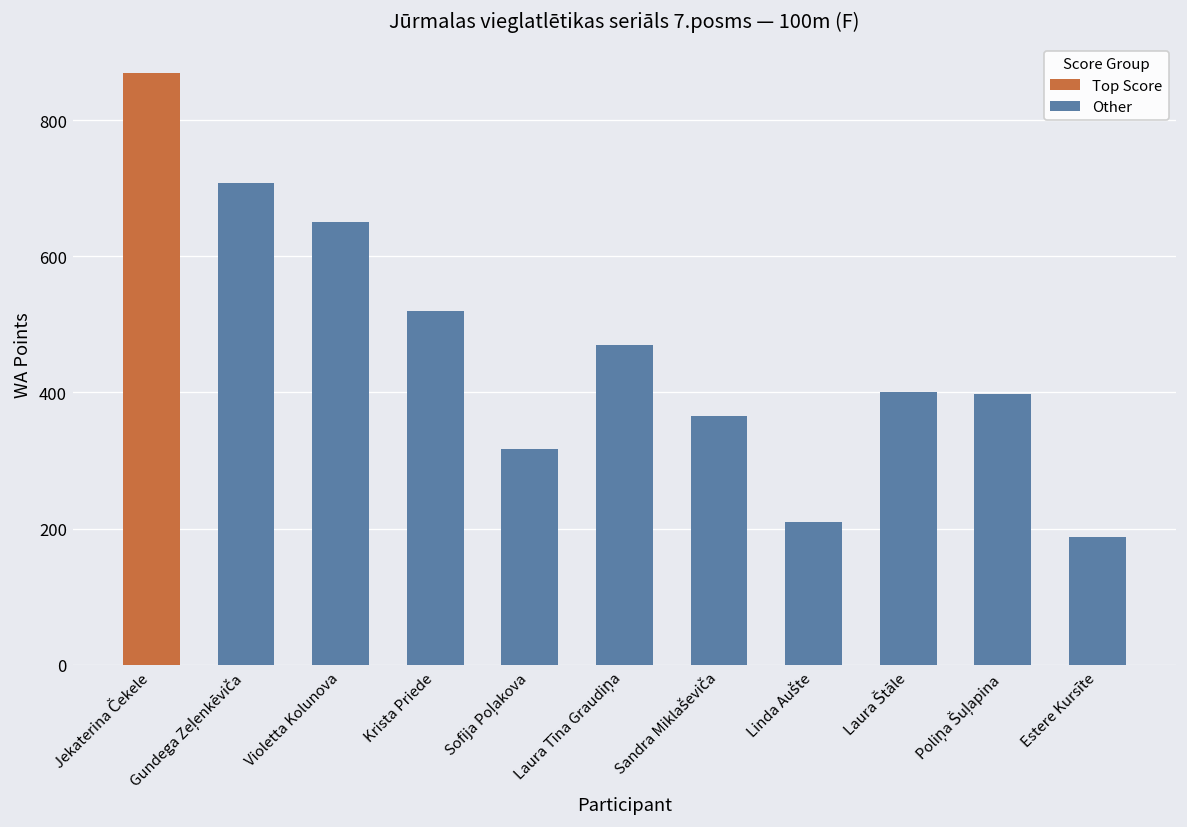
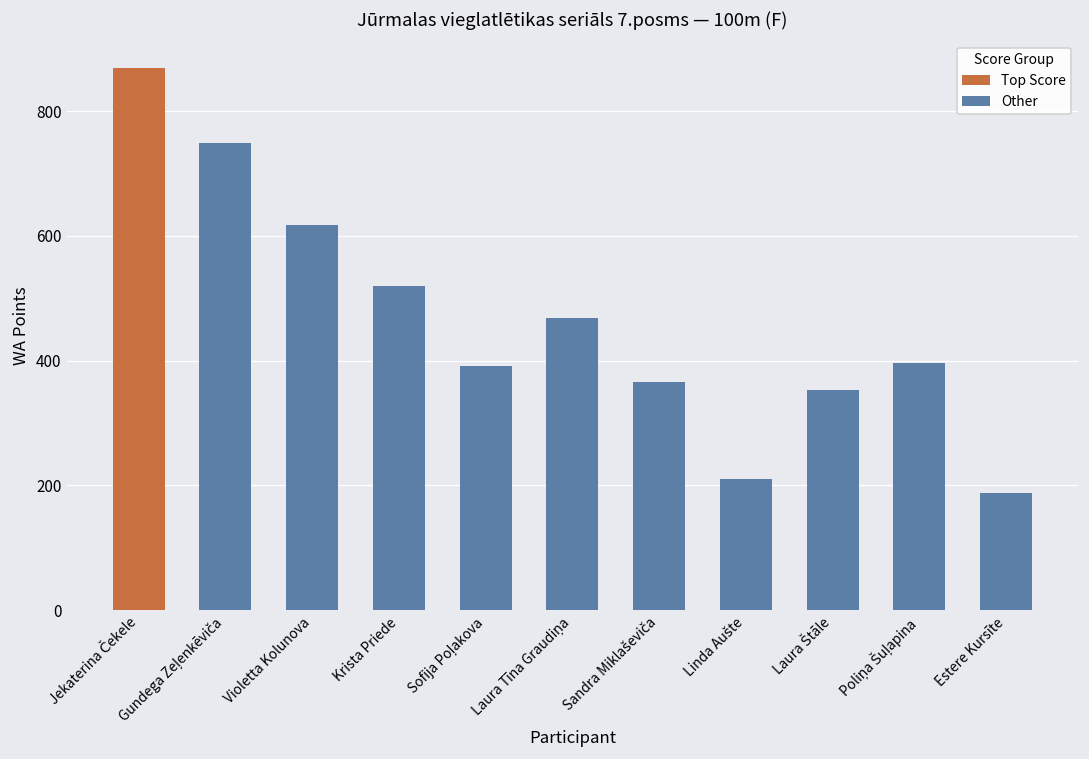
  {
    "Jekaterina Čekele": 870,
-   "Gundega Zeļenkēviča": 710,
-   "Violetta Kolunova": 650,
+   "Gundega Zeļenkēviča": 750,
+   "Violetta Kolunova": 620,
    "Krista Priede": 520,
-   "Sofija Poļakova": 320,
+   "Sofija Poļakova": 390,
    "Laura Tīna Graudiņa": 470,
    "Sandra Miklaševiča": 370,
    "Linda Aušte": 210,
-   "Laura Štāle": 400,
+   "Laura Štāle": 350,
    "Poliņa Šuļapina": 400,
    "Estere Kursīte": 190
  }
